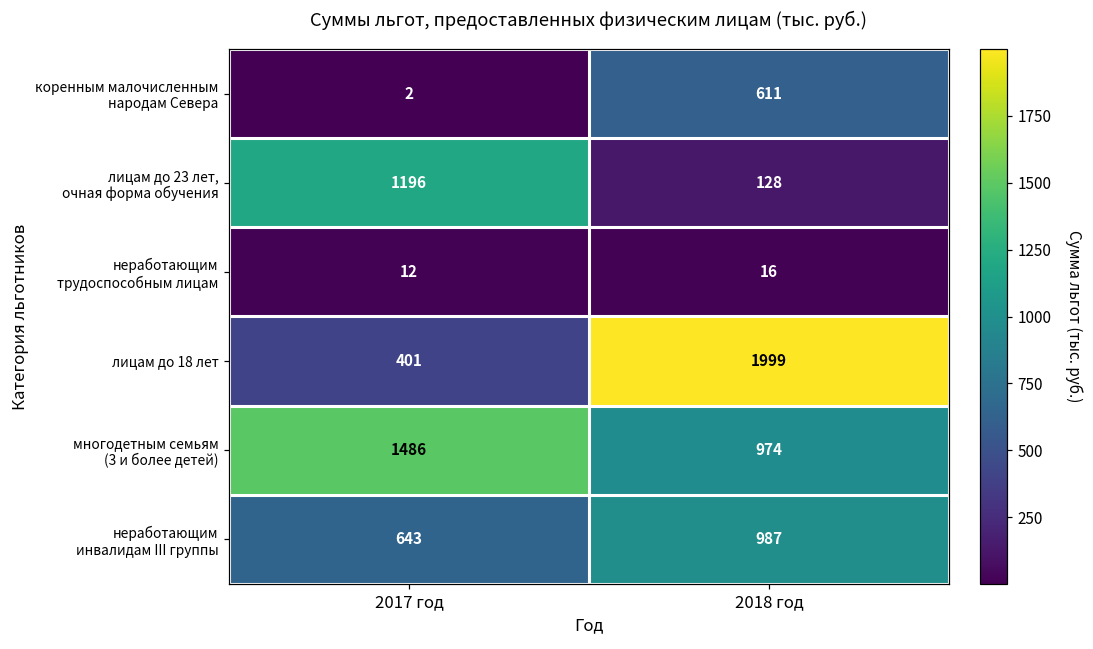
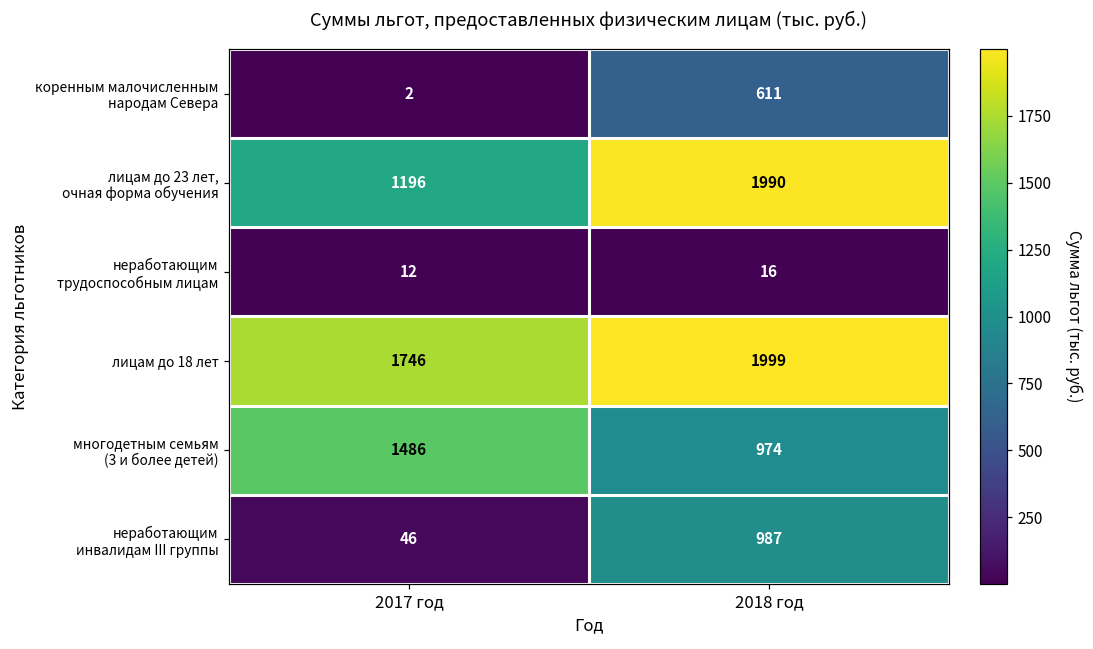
  {
    "коренным малочисленным народам Севера": {
      "2017 год": 2,
      "2018 год": 611
    },
    "лицам до 23 лет, очная форма обучения": {
      "2017 год": 1196,
-     "2018 год": 128
+     "2018 год": 1990
    },
    "неработающим трудоспособным лицам": {
      "2017 год": 12,
      "2018 год": 16
    },
    "лицам до 18 лет": {
-     "2017 год": 401,
+     "2017 год": 1746,
      "2018 год": 1999
    },
    "многодетным семьям (3 и более детей)": {
      "2017 год": 1486,
      "2018 год": 974
    },
    "неработающим инвалидам III группы": {
-     "2017 год": 643,
+     "2017 год": 46,
      "2018 год": 987
    }
  }
